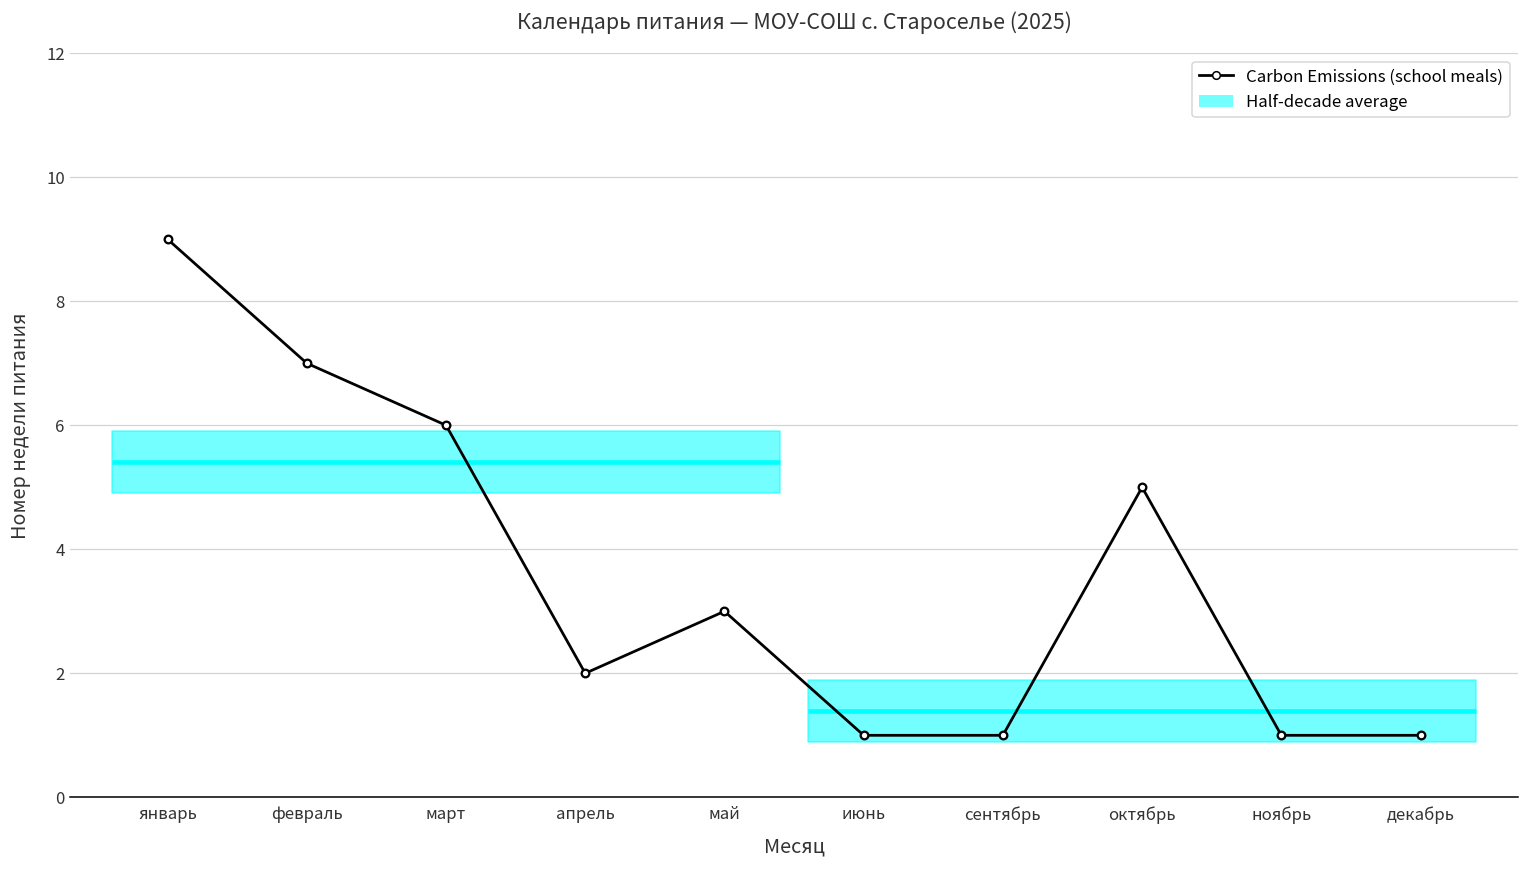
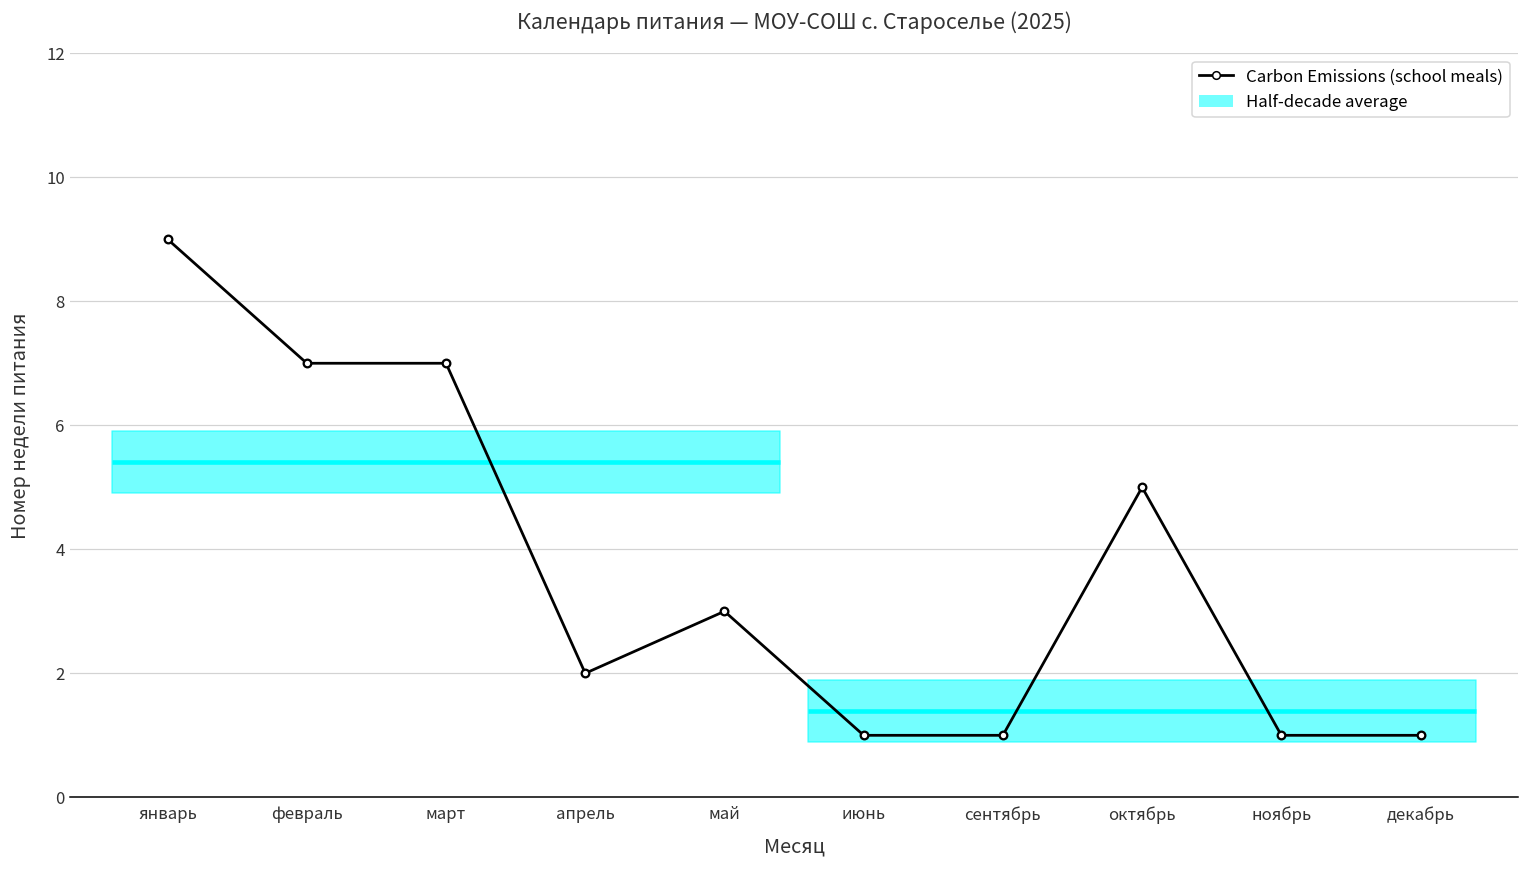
  {
    "Carbon Emissions (school meals)": {
      "январь": 9,
      "февраль": 7,
-     "март": 6,
+     "март": 7,
      "апрель": 2,
      "май": 3,
      "июнь": 1,
      "сентябрь": 1,
      "октябрь": 5,
      "ноябрь": 1,
      "декабрь": 1
    }
  }
